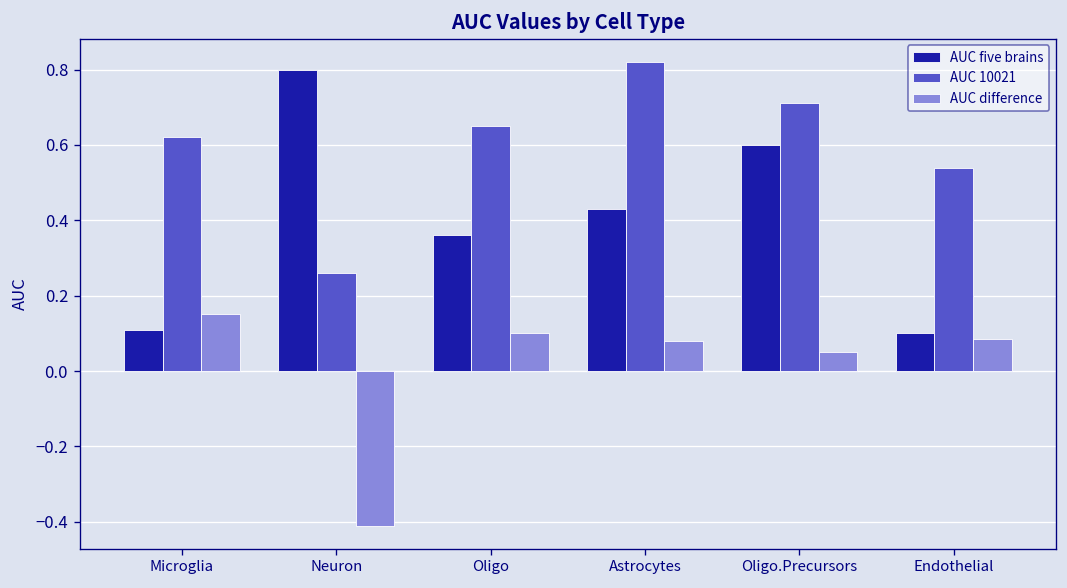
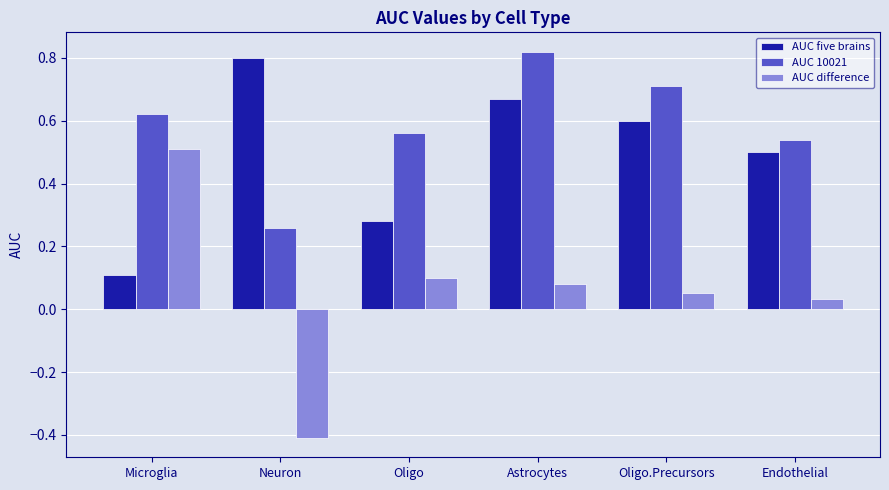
  {
    "AUC five brains": {
      "Microglia": 0.11,
      "Neuron": 0.80,
-     "Oligo": 0.36,
-     "Astrocytes": 0.43,
+     "Oligo": 0.28,
+     "Astrocytes": 0.67,
      "Oligo.Precursors": 0.60,
-     "Endothelial": 0.1
+     "Endothelial": 0.5
    },
    "AUC 10021": {
      "Microglia": 0.62,
      "Neuron": 0.26,
-     "Oligo": 0.65,
+     "Oligo": 0.56,
      "Astrocytes": 0.82,
      "Oligo.Precursors": 0.71,
      "Endothelial": 0.54
    },
    "AUC difference": {
-     "Microglia": 0.15,
+     "Microglia": 0.51,
      "Neuron": -0.41,
      "Oligo": 0.10,
      "Astrocytes": 0.08,
      "Oligo.Precursors": 0.05,
-     "Endothelial": 0.09
+     "Endothelial": 0.03
    }
  }
